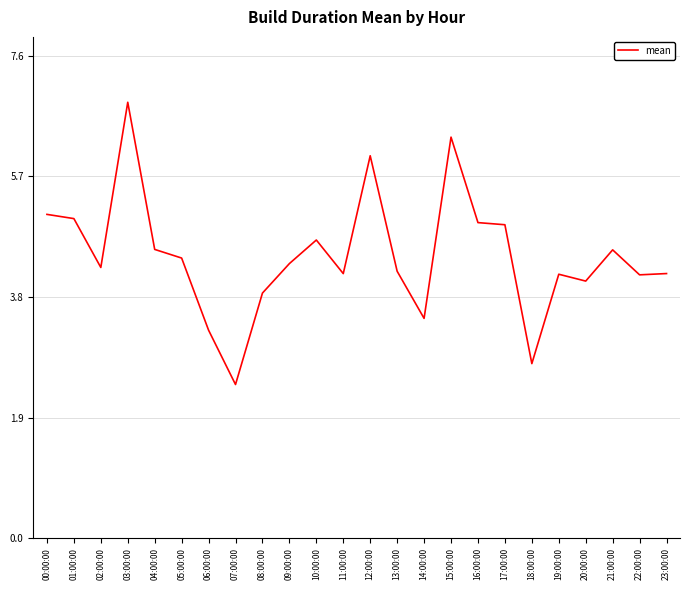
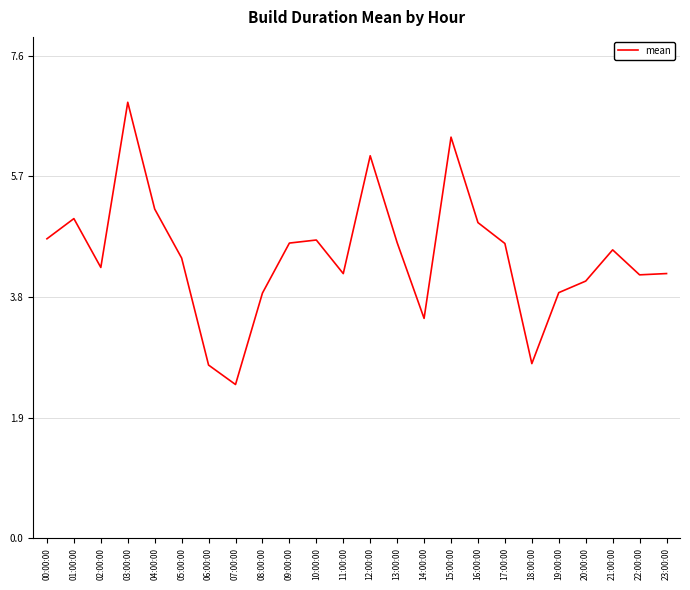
  {
-   "00:00:00": 5.1,
+   "00:00:00": 4.7,
    "01:00:00": 5.0,
    "02:00:00": 4.3,
    "03:00:00": 6.9,
-   "04:00:00": 4.5,
+   "04:00:00": 5.2,
    "05:00:00": 4.4,
-   "06:00:00": 3.3,
+   "06:00:00": 2.7,
    "07:00:00": 2.4,
    "08:00:00": 3.9,
-   "09:00:00": 4.3,
+   "09:00:00": 4.6,
    "10:00:00": 4.7,
    "11:00:00": 4.2,
    "12:00:00": 6.0,
-   "13:00:00": 4.2,
+   "13:00:00": 4.7,
    "14:00:00": 3.5,
    "15:00:00": 6.3,
    "16:00:00": 5.0,
-   "17:00:00": 4.9,
+   "17:00:00": 4.6,
    "18:00:00": 2.7,
-   "19:00:00": 4.2,
+   "19:00:00": 3.9,
    "20:00:00": 4.1,
    "21:00:00": 4.5,
    "22:00:00": 4.1,
    "23:00:00": 4.2
  }
